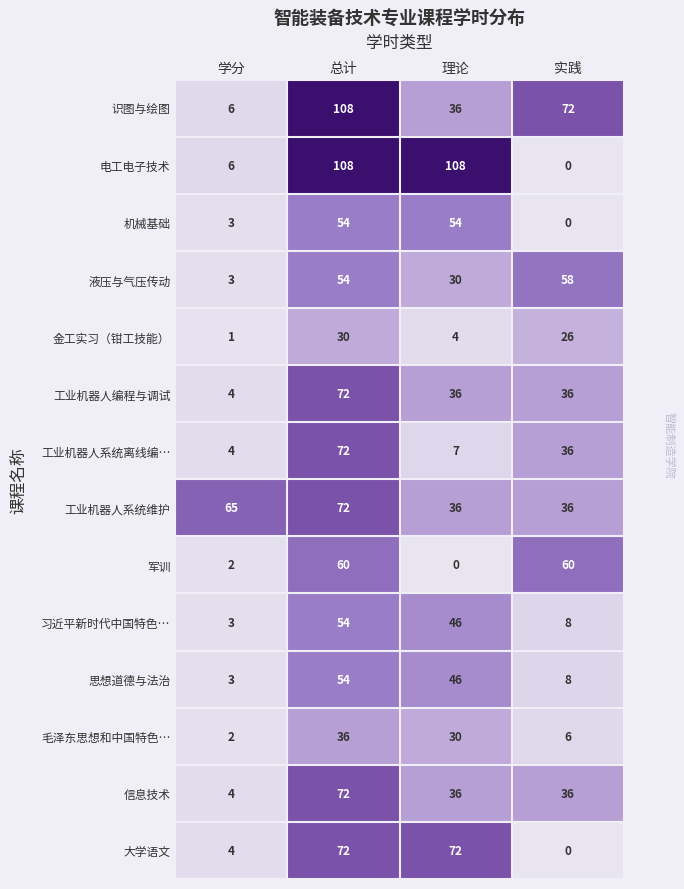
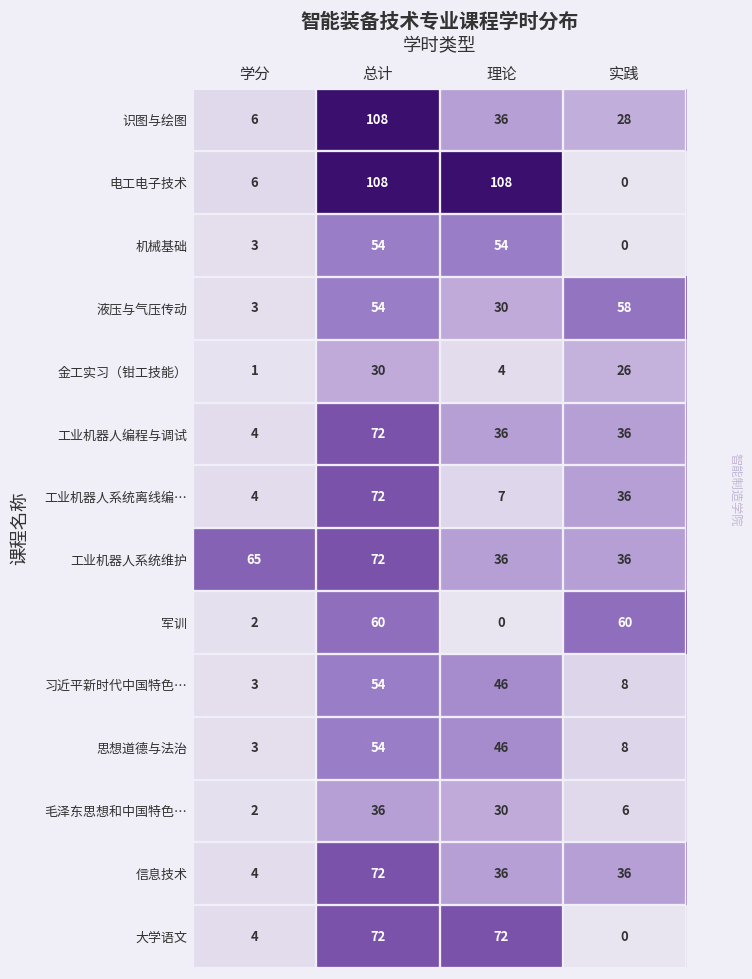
  {
    "识图与绘图": {
      "学分": 6,
      "总计": 108,
      "理论": 36,
-     "实践": 72
+     "实践": 28
    },
    "电工电子技术": {
      "学分": 6,
      "总计": 108,
      "理论": 108,
      "实践": 0
    },
    "机械基础": {
      "学分": 3,
      "总计": 54,
      "理论": 54,
      "实践": 0
    },
    "液压与气压传动": {
      "学分": 3,
      "总计": 54,
      "理论": 30,
      "实践": 58
    },
    "金工实习（钳工技能）": {
      "学分": 1,
      "总计": 30,
      "理论": 4,
      "实践": 26
    },
    "工业机器人编程与调试": {
      "学分": 4,
      "总计": 72,
      "理论": 36,
      "实践": 36
    },
    "工业机器人系统离线编…": {
      "学分": 4,
      "总计": 72,
      "理论": 7,
      "实践": 36
    },
    "工业机器人系统维护": {
      "学分": 65,
      "总计": 72,
      "理论": 36,
      "实践": 36
    },
    "军训": {
      "学分": 2,
      "总计": 60,
      "理论": 0,
      "实践": 60
    },
    "习近平新时代中国特色…": {
      "学分": 3,
      "总计": 54,
      "理论": 46,
      "实践": 8
    },
    "思想道德与法治": {
      "学分": 3,
      "总计": 54,
      "理论": 46,
      "实践": 8
    },
    "毛泽东思想和中国特色…": {
      "学分": 2,
      "总计": 36,
      "理论": 30,
      "实践": 6
    },
    "信息技术": {
      "学分": 4,
      "总计": 72,
      "理论": 36,
      "实践": 36
    },
    "大学语文": {
      "学分": 4,
      "总计": 72,
      "理论": 72,
      "实践": 0
    }
  }
